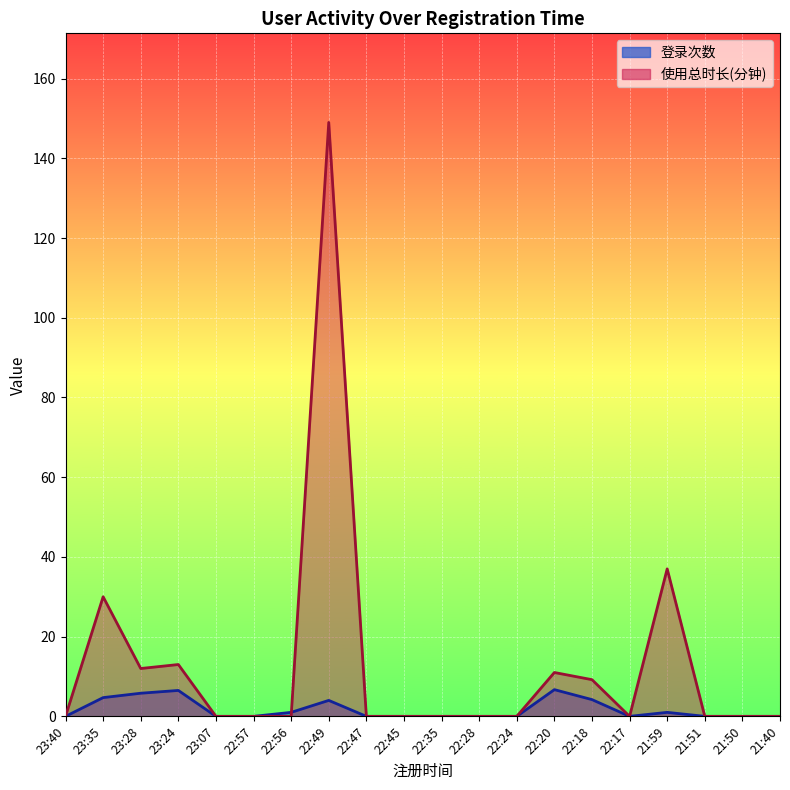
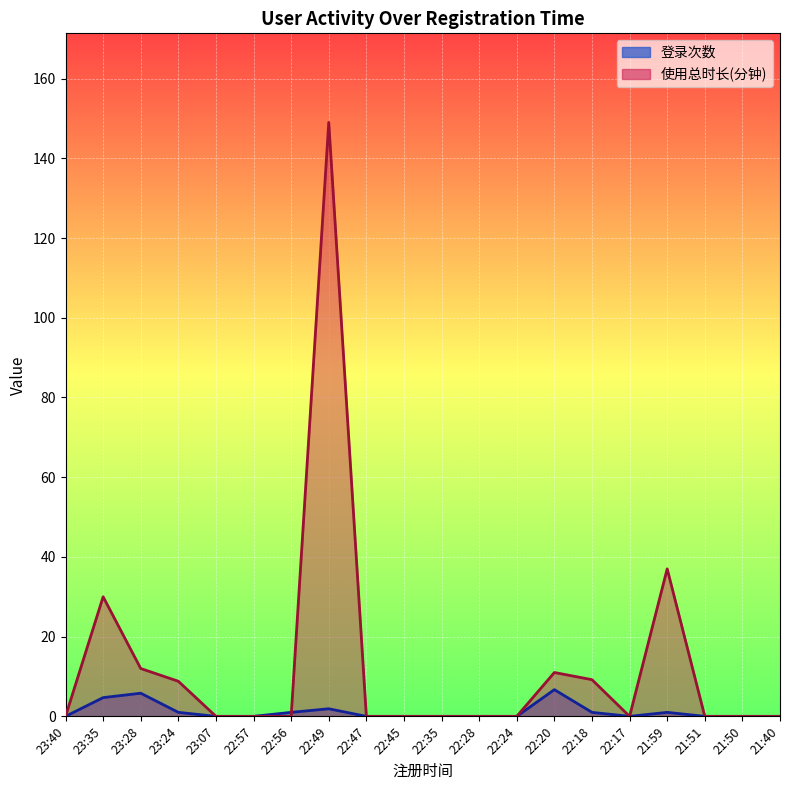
  {
    "登录次数": {
      "23:35": 5,
      "23:28": 6,
-     "23:24": 7,
+     "23:24": 1,
      "22:56": 1,
-     "22:49": 4,
+     "22:49": 2,
      "22:20": 7,
-     "22:18": 4,
+     "22:18": 1,
      "21:59": 1
    },
    "使用总时长(分钟)": {
      "23:35": 30,
      "23:28": 12,
-     "23:24": 13,
+     "23:24": 9,
      "22:56": 0,
      "22:49": 149,
      "22:20": 11,
      "22:18": 9,
      "21:59": 37
    }
  }
